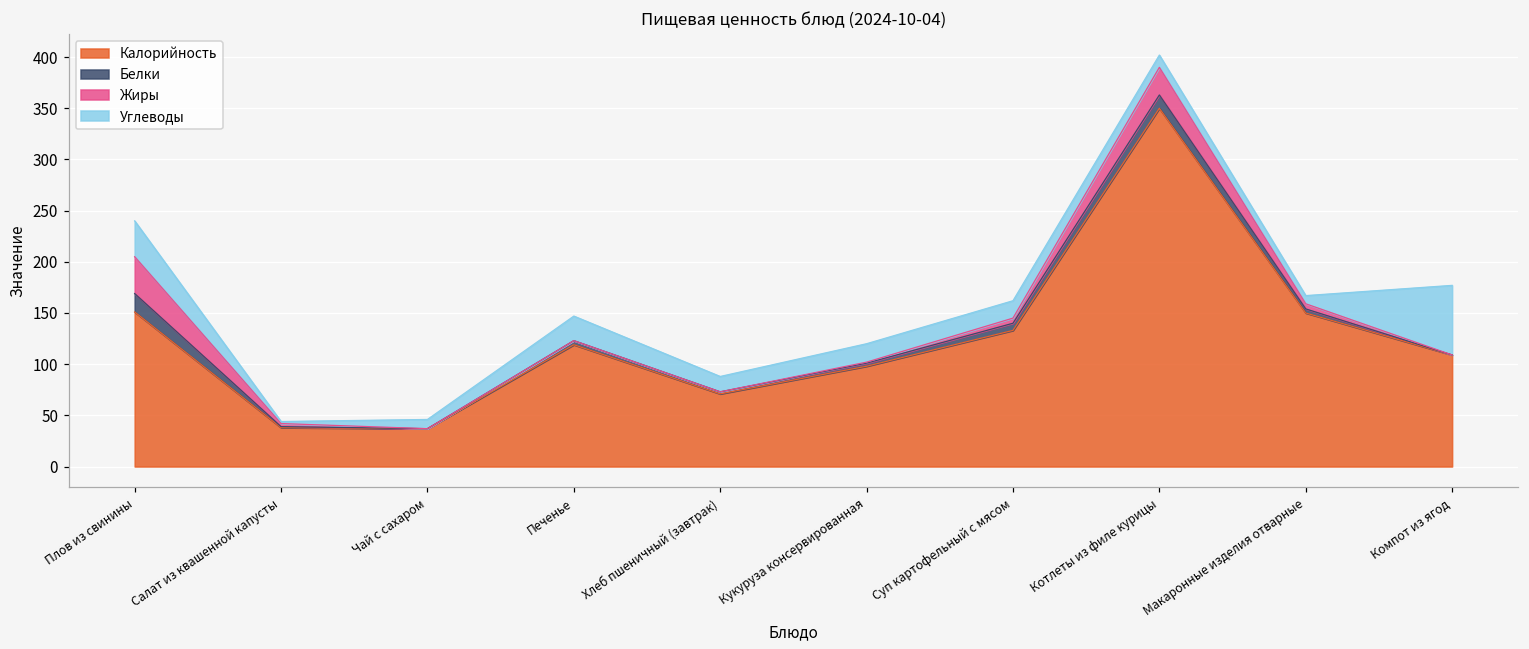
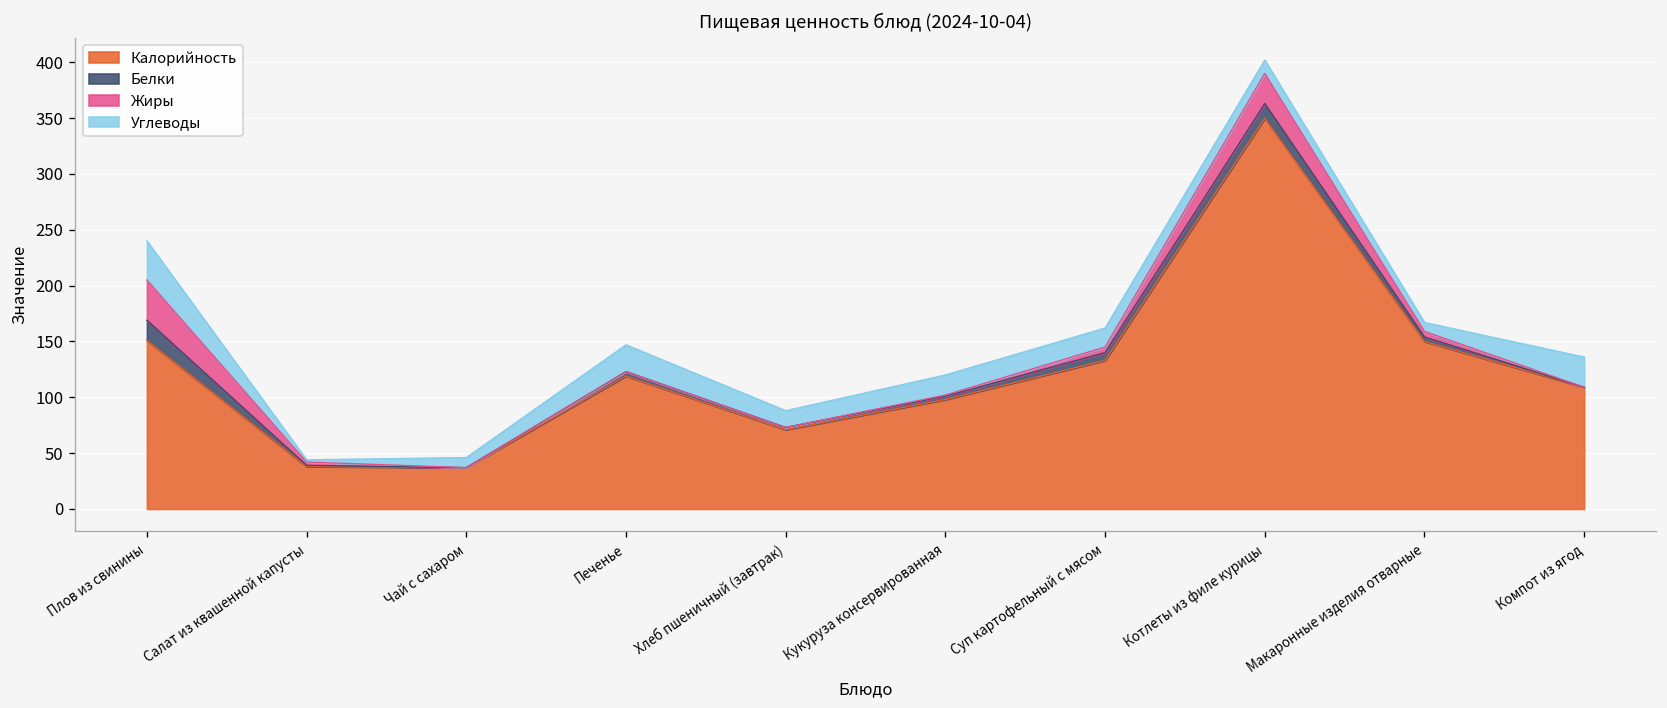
  {
    "Калорийность": {
      "Плов из свинины": 150,
      "Печенье": 120,
      "Кукуруза консервированная": 100,
      "Суп картофельный с мясом": 130,
      "Котлеты из филе курицы": 350,
      "Макаронные изделия отварные": 150
    },
    "Белки": {
      "Плов из свинины": 20,
      "Суп картофельный с мясом": 10,
      "Котлеты из филе курицы": 10,
      "Макаронные изделия отварные": 0
    },
    "Жиры": {
      "Плов из свинины": 40,
      "Суп картофельный с мясом": 10,
      "Котлеты из филе курицы": 30,
      "Макаронные изделия отварные": 10
    },
    "Углеводы": {
      "Плов из свинины": 40,
      "Чай с сахаром": 10,
      "Печенье": 20,
      "Хлеб пшеничный (завтрак)": 20,
      "Кукуруза консервированная": 20,
      "Суп картофельный с мясом": 20,
      "Котлеты из филе курицы": 10,
      "Макаронные изделия отварные": 10,
-     "Компот из ягод": 70
+     "Компот из ягод": 30
    }
  }
